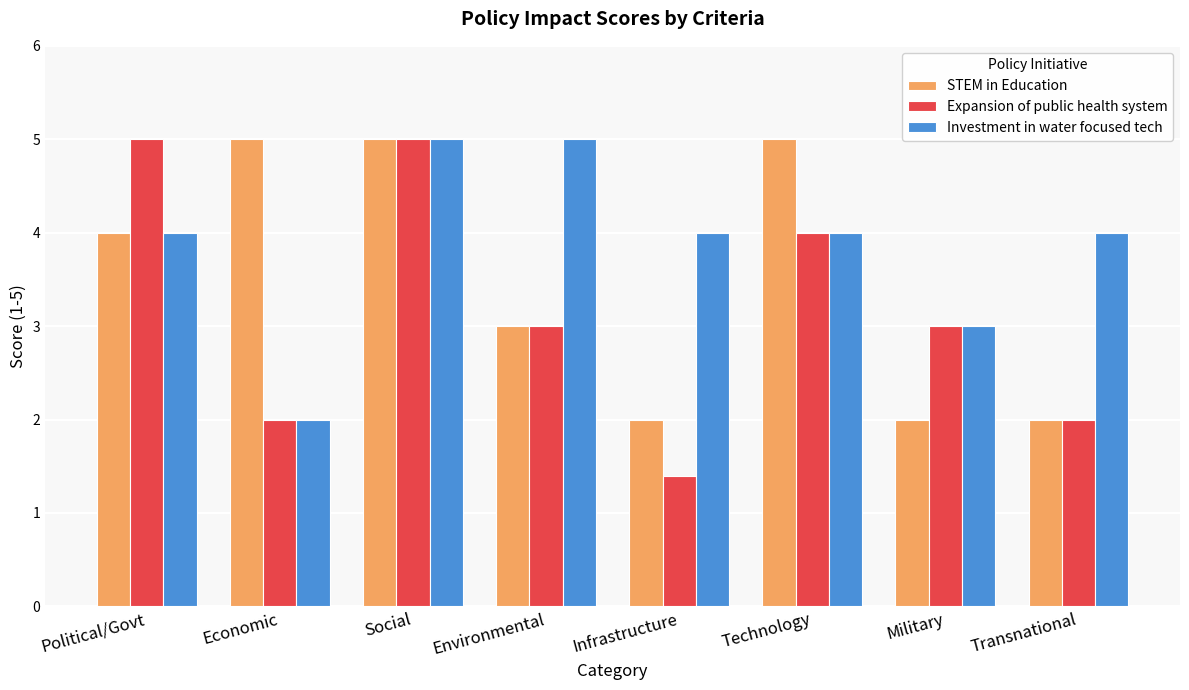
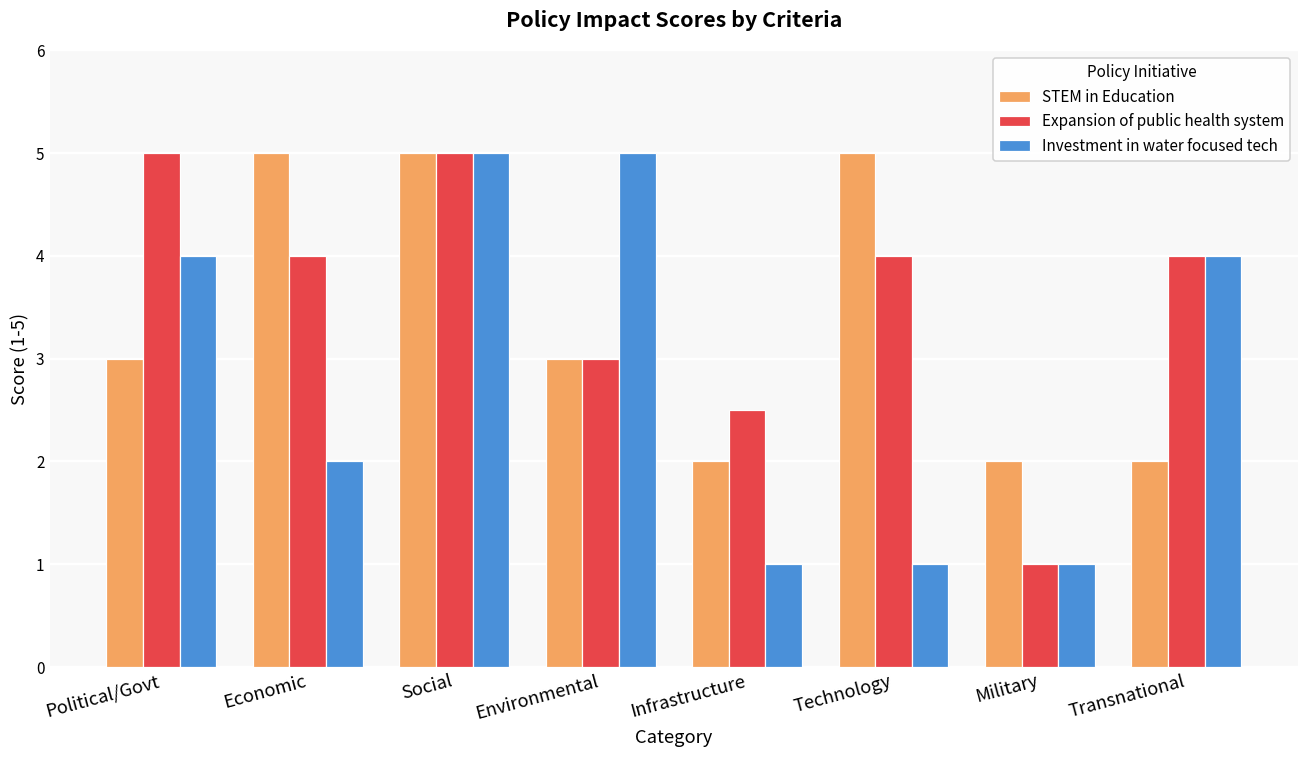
  {
    "STEM in Education": {
-     "Political/Govt": 4,
+     "Political/Govt": 3,
      "Economic": 5,
      "Social": 5,
      "Environmental": 3,
      "Infrastructure": 2,
      "Technology": 5,
      "Military": 2,
      "Transnational": 2
    },
    "Expansion of public health system": {
      "Political/Govt": 5.0,
-     "Economic": 2,
+     "Economic": 4,
      "Social": 5.0,
      "Environmental": 3.0,
-     "Infrastructure": 1.4,
+     "Infrastructure": 2.5,
      "Technology": 4.0,
-     "Military": 3,
-     "Transnational": 2
+     "Military": 1,
+     "Transnational": 4
    },
    "Investment in water focused tech": {
      "Political/Govt": 4,
      "Economic": 2,
      "Social": 5,
      "Environmental": 5,
-     "Infrastructure": 4,
-     "Technology": 4,
-     "Military": 3,
+     "Infrastructure": 1,
+     "Technology": 1,
+     "Military": 1,
      "Transnational": 4
    }
  }
